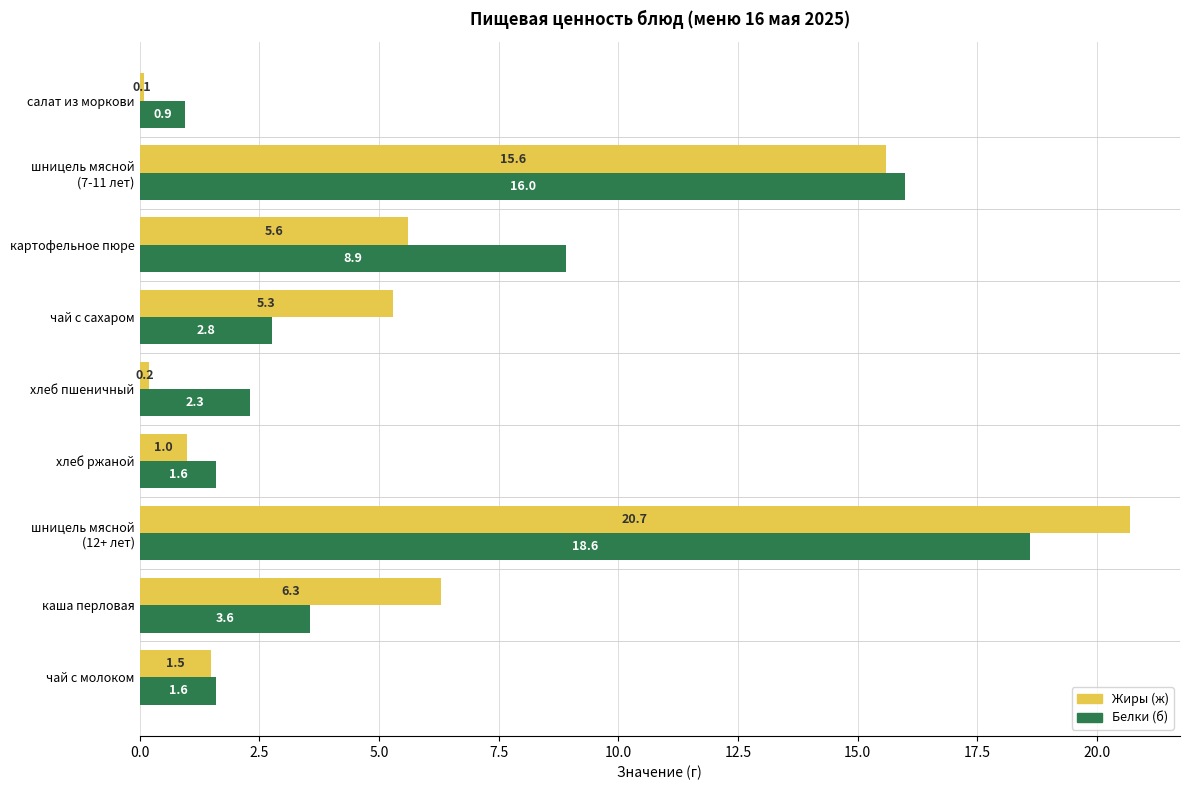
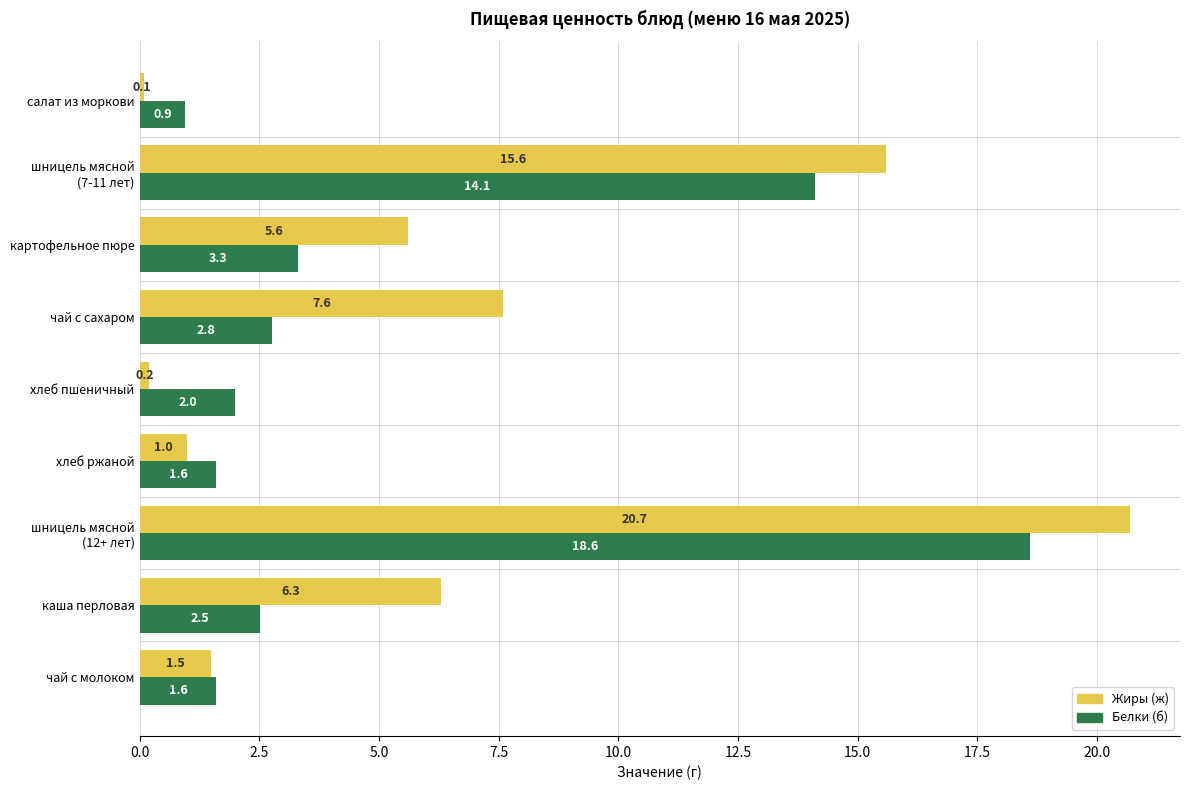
  {
    "Белки (б)": {
      "салат из моркови": 0.9,
-     "шницель мясной (7-11 лет)": 16.0,
-     "картофельное пюре": 8.9,
+     "шницель мясной (7-11 лет)": 14.1,
+     "картофельное пюре": 3.3,
      "чай с сахаром": 2.8,
-     "хлеб пшеничный": 2.3,
+     "хлеб пшеничный": 2.0,
      "хлеб ржаной": 1.6,
      "шницель мясной (12+ лет)": 18.6,
-     "каша перловая": 3.6,
+     "каша перловая": 2.5,
      "чай с молоком": 1.6
    },
    "Жиры (ж)": {
      "салат из моркови": 0.1,
      "шницель мясной (7-11 лет)": 15.6,
      "картофельное пюре": 5.6,
-     "чай с сахаром": 5.3,
+     "чай с сахаром": 7.6,
      "хлеб пшеничный": 0.2,
      "хлеб ржаной": 1.0,
      "шницель мясной (12+ лет)": 20.7,
      "каша перловая": 6.3,
      "чай с молоком": 1.5
    }
  }
